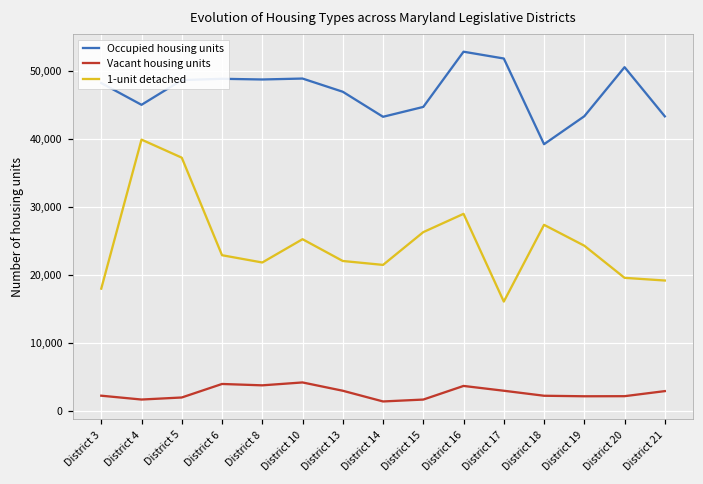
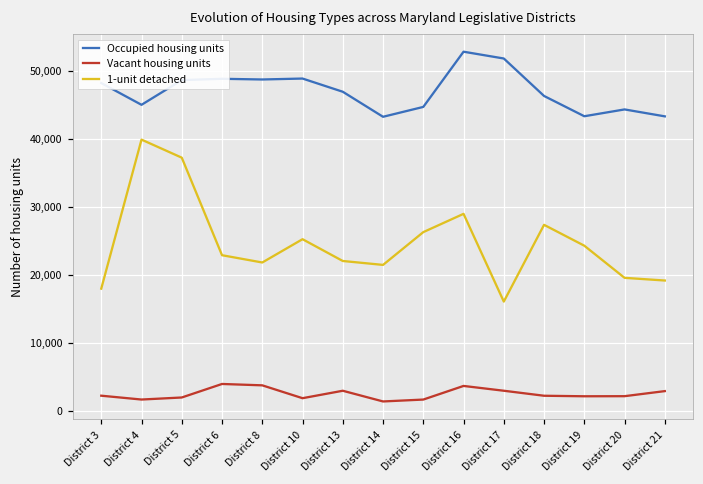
  {
    "Occupied housing units": {
      "District 4": "45,000",
      "District 8": "49,000",
      "District 10": "49,000",
      "District 13": "47,000",
      "District 14": "43,000",
      "District 15": "45,000",
      "District 16": "53,000",
      "District 17": "52,000",
-     "District 18": "39,000",
+     "District 18": "46,000",
      "District 19": "43,000",
-     "District 20": "51,000",
+     "District 20": "44,000",
      "District 21": "43,000"
    },
    "Vacant housing units": {
      "District 3": "2,000",
      "District 4": "2,000",
      "District 5": "2,000",
      "District 6": "4,000",
      "District 8": "4,000",
-     "District 10": "4,000",
+     "District 10": "2,000",
      "District 13": "3,000",
      "District 14": "1,000",
      "District 15": "2,000",
      "District 16": "4,000",
      "District 17": "3,000",
      "District 18": "2,000",
      "District 19": "2,000",
      "District 20": "2,000",
      "District 21": "3,000"
    },
    "1-unit detached": {
      "District 3": "18,000",
      "District 4": "40,000",
      "District 5": "37,000",
      "District 6": "23,000",
      "District 8": "22,000",
      "District 10": "25,000",
      "District 13": "22,000",
      "District 14": "22,000",
      "District 15": "26,000",
      "District 16": "29,000",
      "District 17": "16,000",
      "District 18": "27,000",
      "District 19": "24,000",
      "District 20": "20,000",
      "District 21": "19,000"
    }
  }
